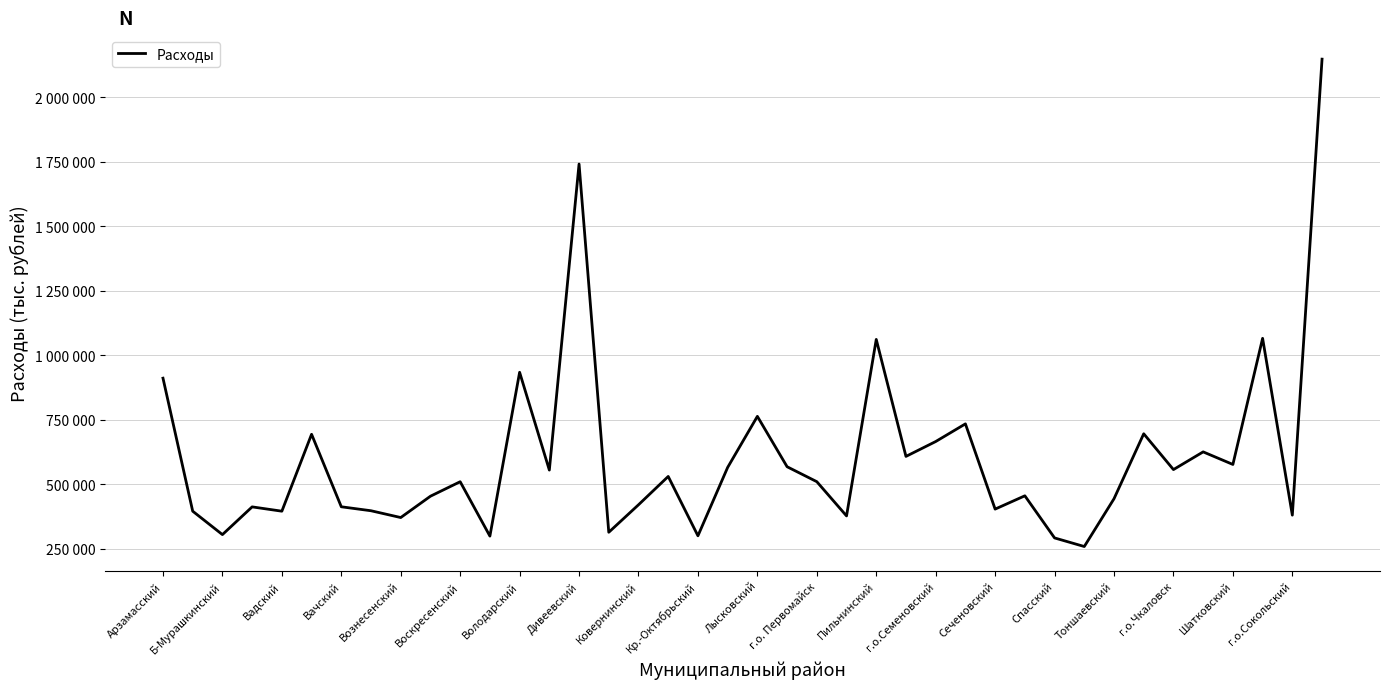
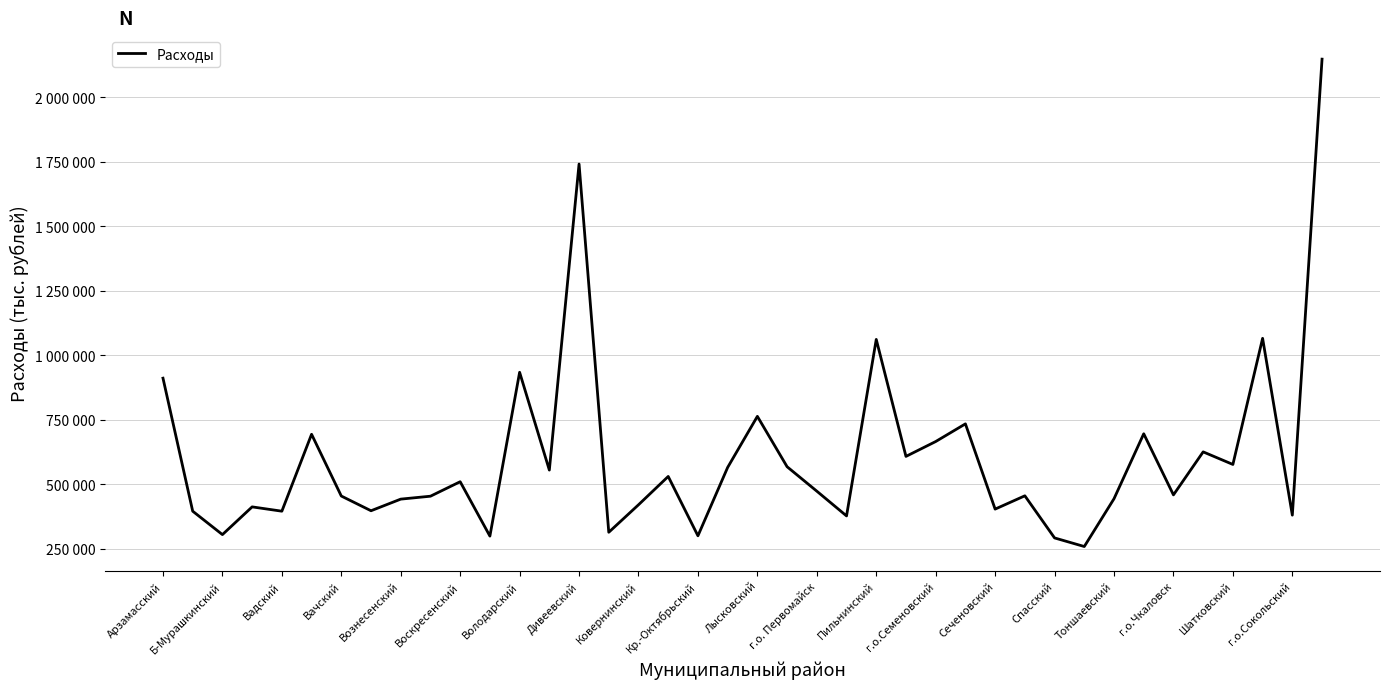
  {
    "Арзамасский": 910000,
    "Б-Мурашкинский": 300000,
    "Вадский": 400000,
-   "Вачский": 410000,
-   "Вознесенский": 370000,
+   "Вачский": 450000,
+   "Вознесенский": 440000,
    "Воскресенский": 510000,
    "Володарский": 930000,
    "Дивеевский": 1740000,
    "Ковернинский": 420000,
    "Кр.-Октябрьский": 300000,
    "Лысковский": 760000,
-   "г.о. Первомайск": 510000,
+   "г.о. Первомайск": 470000,
    "Пильнинский": 1060000,
    "г.о.Семеновский": 670000,
    "Сеченовский": 400000,
    "Спасский": 290000,
    "Тоншаевский": 440000,
-   "г.о.Чкаловск": 560000,
+   "г.о.Чкаловск": 460000,
    "Шатковский": 580000,
    "г.о.Сокольский": 380000
  }
